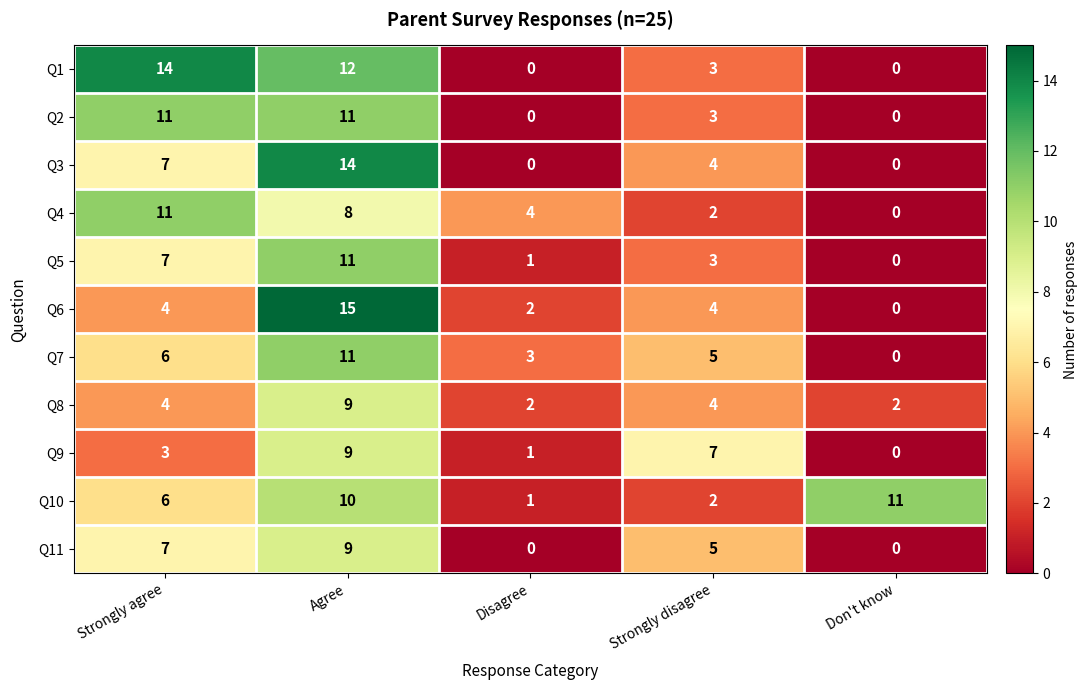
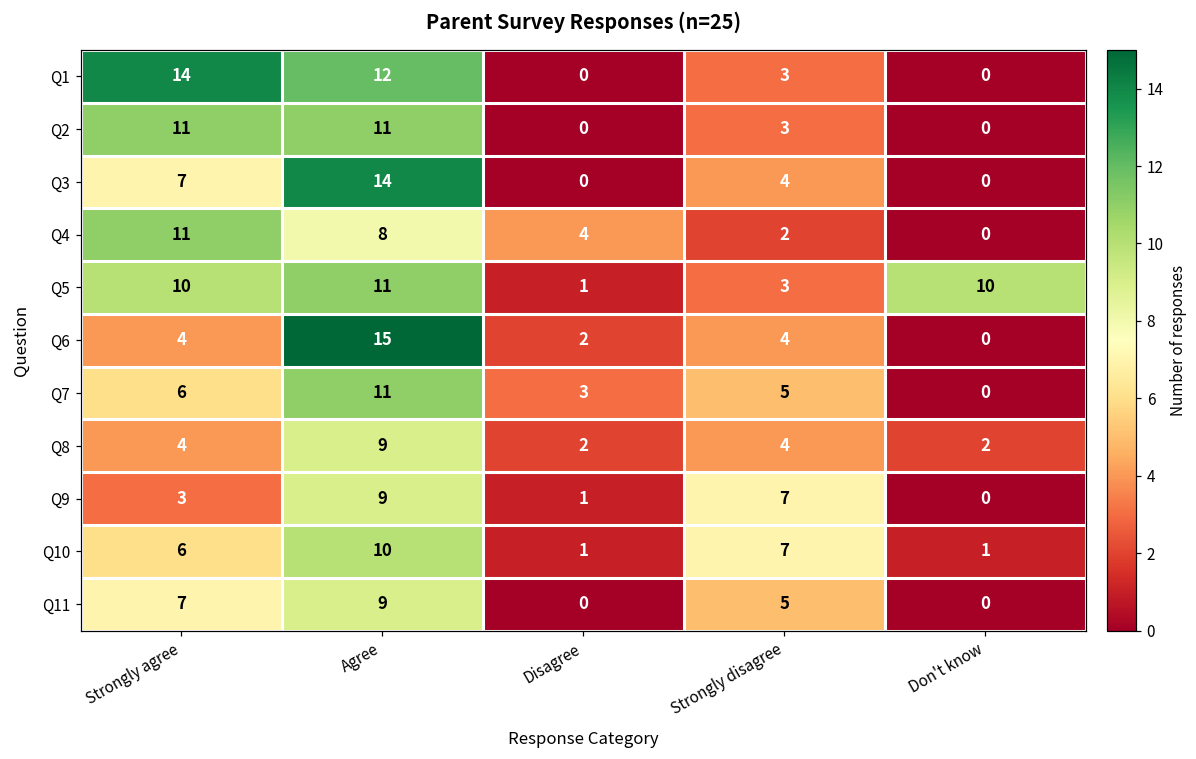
  {
    "Q1": {
      "Strongly agree": 14,
      "Agree": 12,
      "Disagree": 0,
      "Strongly disagree": 3,
      "Don't know": 0
    },
    "Q2": {
      "Strongly agree": 11,
      "Agree": 11,
      "Disagree": 0,
      "Strongly disagree": 3,
      "Don't know": 0
    },
    "Q3": {
      "Strongly agree": 7,
      "Agree": 14,
      "Disagree": 0,
      "Strongly disagree": 4,
      "Don't know": 0
    },
    "Q4": {
      "Strongly agree": 11,
      "Agree": 8,
      "Disagree": 4,
      "Strongly disagree": 2,
      "Don't know": 0
    },
    "Q5": {
-     "Strongly agree": 7,
+     "Strongly agree": 10,
      "Agree": 11,
      "Disagree": 1,
      "Strongly disagree": 3,
-     "Don't know": 0
+     "Don't know": 10
    },
    "Q6": {
      "Strongly agree": 4,
      "Agree": 15,
      "Disagree": 2,
      "Strongly disagree": 4,
      "Don't know": 0
    },
    "Q7": {
      "Strongly agree": 6,
      "Agree": 11,
      "Disagree": 3,
      "Strongly disagree": 5,
      "Don't know": 0
    },
    "Q8": {
      "Strongly agree": 4,
      "Agree": 9,
      "Disagree": 2,
      "Strongly disagree": 4,
      "Don't know": 2
    },
    "Q9": {
      "Strongly agree": 3,
      "Agree": 9,
      "Disagree": 1,
      "Strongly disagree": 7,
      "Don't know": 0
    },
    "Q10": {
      "Strongly agree": 6,
      "Agree": 10,
      "Disagree": 1,
-     "Strongly disagree": 2,
-     "Don't know": 11
+     "Strongly disagree": 7,
+     "Don't know": 1
    },
    "Q11": {
      "Strongly agree": 7,
      "Agree": 9,
      "Disagree": 0,
      "Strongly disagree": 5,
      "Don't know": 0
    }
  }
